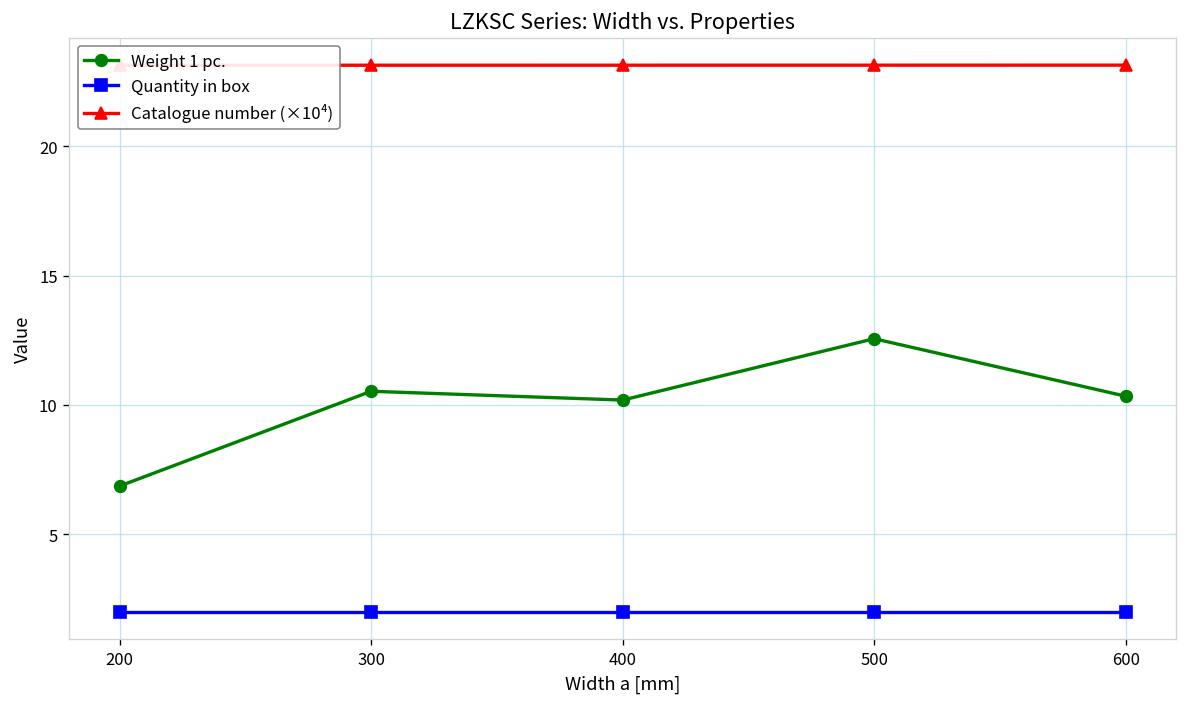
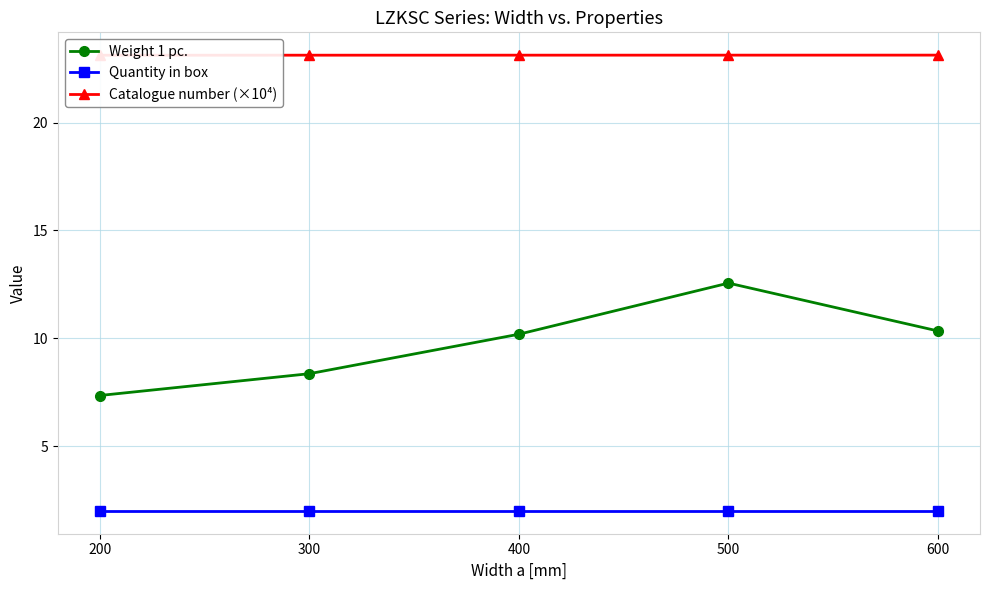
  {
    "Weight 1 pc.": {
-     "200": 6.9,
-     "300": 10.5,
+     "200": 7.4,
+     "300": 8.4,
      "400": 10.2,
      "500": 12.6,
      "600": 10.3
    },
    "Quantity in box": {
      "200": 2.0,
      "300": 2.0,
      "400": 2.0,
      "500": 2.0,
      "600": 2.0
    },
    "Catalogue number (×10⁴)": {
      "300": 23.1,
      "400": 23.1,
      "500": 23.1,
      "600": 23.1
    }
  }
